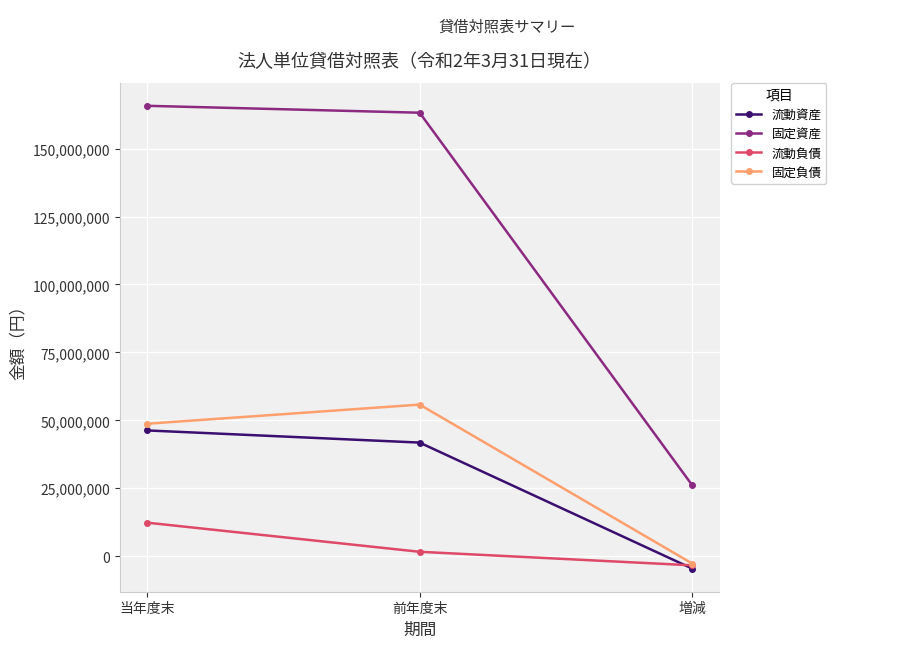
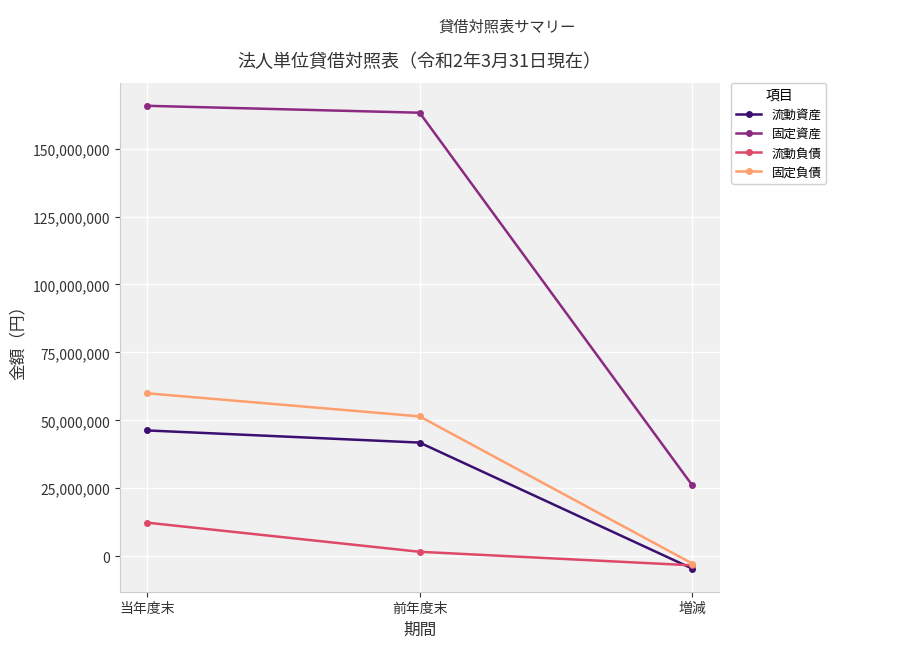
  {
    "流動資産": {
      "当年度末": "46,000,000",
      "前年度末": "42,000,000",
      "増減": "-5,000,000"
    },
    "固定資産": {
      "当年度末": "166,000,000",
      "前年度末": "163,000,000",
      "増減": "26,000,000"
    },
    "流動負債": {
      "当年度末": "12,000,000",
      "前年度末": "2,000,000"
    },
    "固定負債": {
-     "当年度末": "49,000,000",
-     "前年度末": "56,000,000"
+     "当年度末": "60,000,000",
+     "前年度末": "51,000,000"
    }
  }
